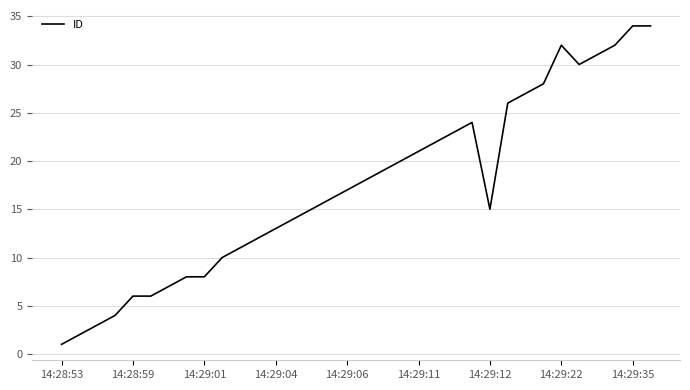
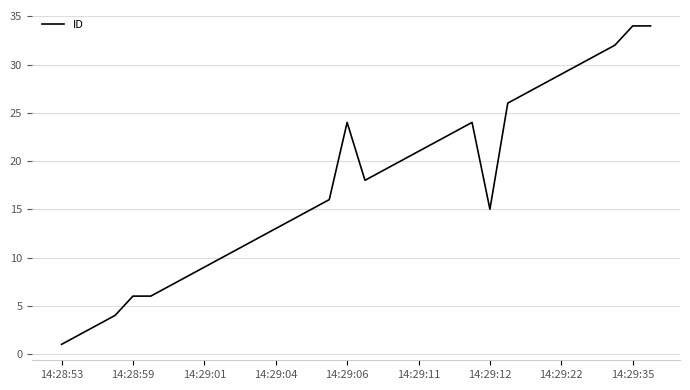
  {
    "14:28:53": 1,
    "14:28:59": 6,
-   "14:29:01": 8,
+   "14:29:01": 9,
    "14:29:04": 13,
-   "14:29:06": 17,
+   "14:29:06": 24,
    "14:29:11": 21,
    "14:29:12": 15,
-   "14:29:22": 32,
+   "14:29:22": 29,
    "14:29:35": 34
  }
